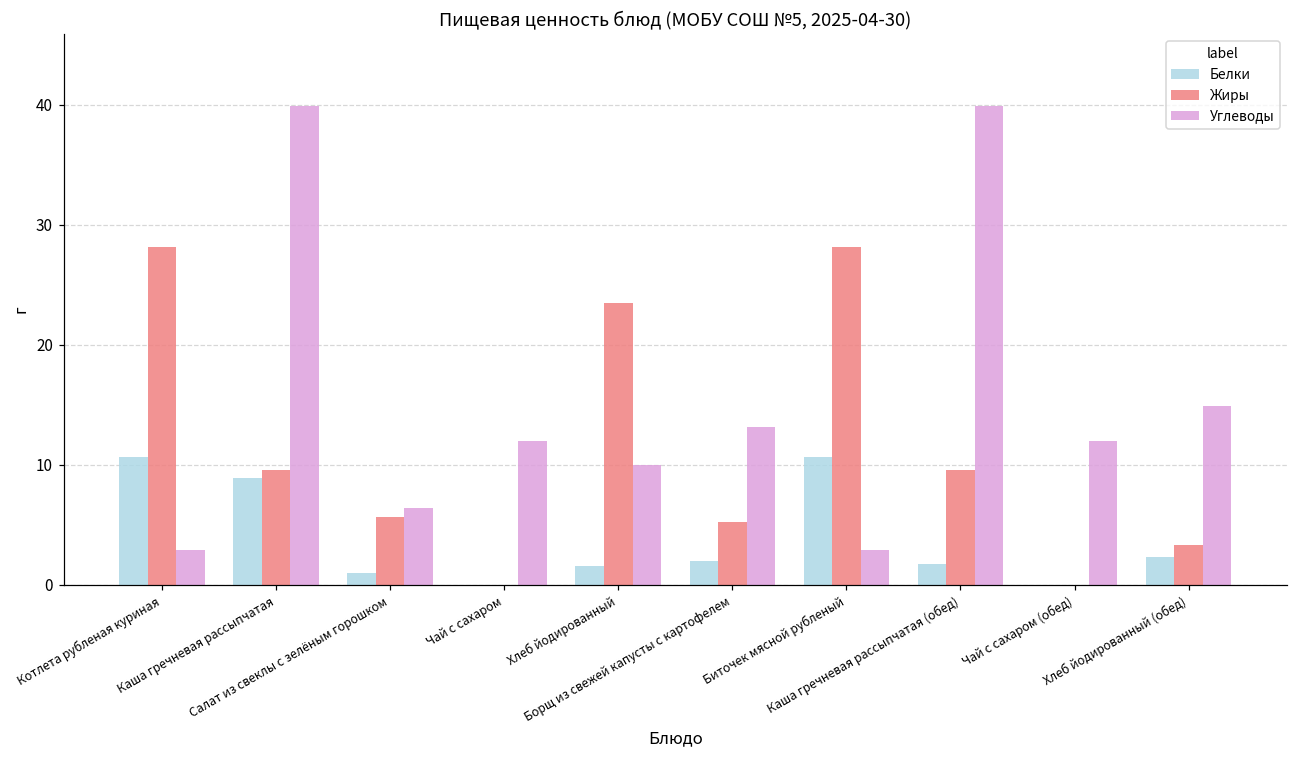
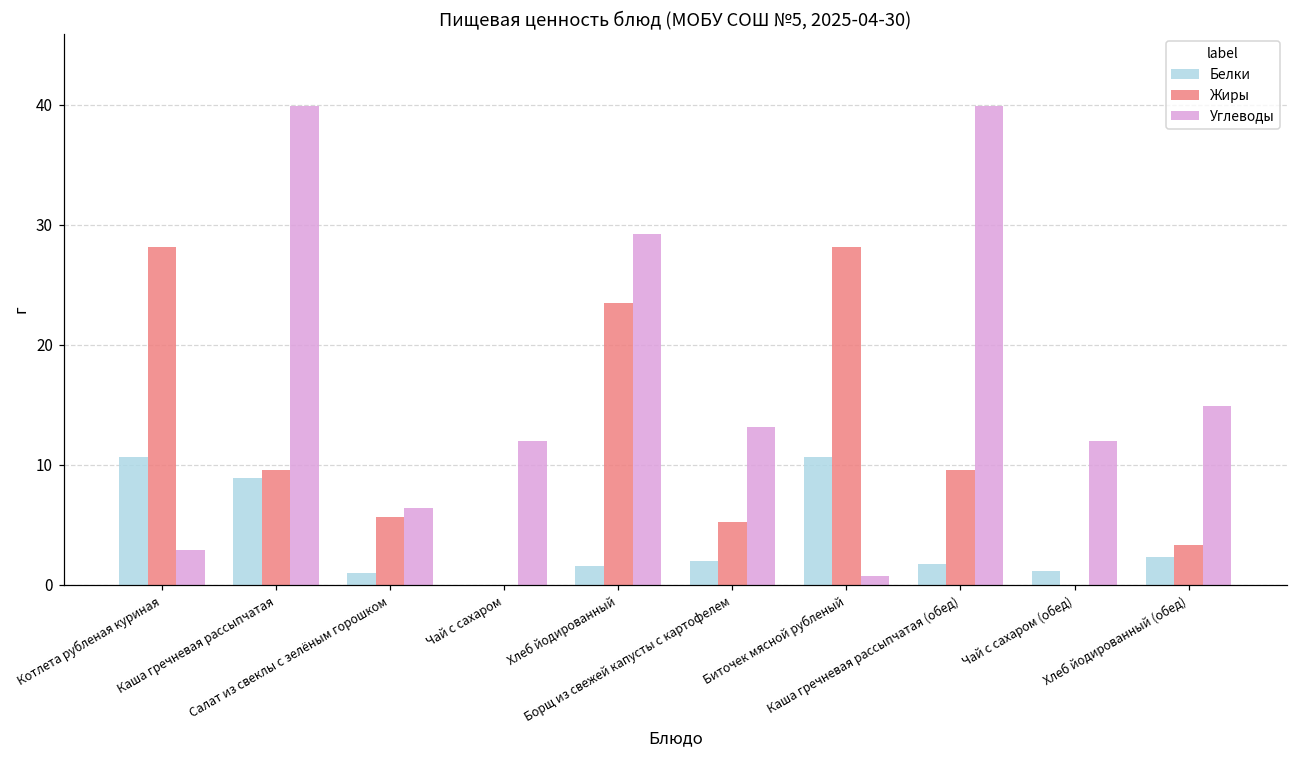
  {
    "Белки": {
      "Котлета рубленая куриная": 10.6,
      "Каша гречневая рассыпчатая": 8.9,
      "Салат из свеклы с зелёным горошком": 1.0,
      "Чай с сахаром": 0.0,
      "Хлеб йодированный": 1.5,
      "Борщ из свежей капусты с картофелем": 2.0,
      "Биточек мясной рубленый": 10.6,
      "Каша гречневая рассыпчатая (обед)": 1.8,
-     "Чай с сахаром (обед)": 0.0,
+     "Чай с сахаром (обед)": 1.1,
      "Хлеб йодированный (обед)": 2.3
    },
    "Жиры": {
      "Котлета рубленая куриная": 28.1,
      "Каша гречневая рассыпчатая": 9.6,
      "Салат из свеклы с зелёным горошком": 5.6,
      "Чай с сахаром": 0.0,
      "Хлеб йодированный": 23.5,
      "Борщ из свежей капусты с картофелем": 5.2,
      "Биточек мясной рубленый": 28.1,
      "Каша гречневая рассыпчатая (обед)": 9.6,
      "Чай с сахаром (обед)": 0.0,
      "Хлеб йодированный (обед)": 3.3
    },
    "Углеводы": {
      "Котлета рубленая куриная": 2.9,
      "Каша гречневая рассыпчатая": 39.9,
      "Салат из свеклы с зелёным горошком": 6.4,
      "Чай с сахаром": 12.0,
-     "Хлеб йодированный": 9.9,
+     "Хлеб йодированный": 29.2,
      "Борщ из свежей капусты с картофелем": 13.1,
-     "Биточек мясной рубленый": 2.9,
+     "Биточек мясной рубленый": 0.7,
      "Каша гречневая рассыпчатая (обед)": 39.9,
      "Чай с сахаром (обед)": 12.0,
      "Хлеб йодированный (обед)": 14.9
    }
  }
